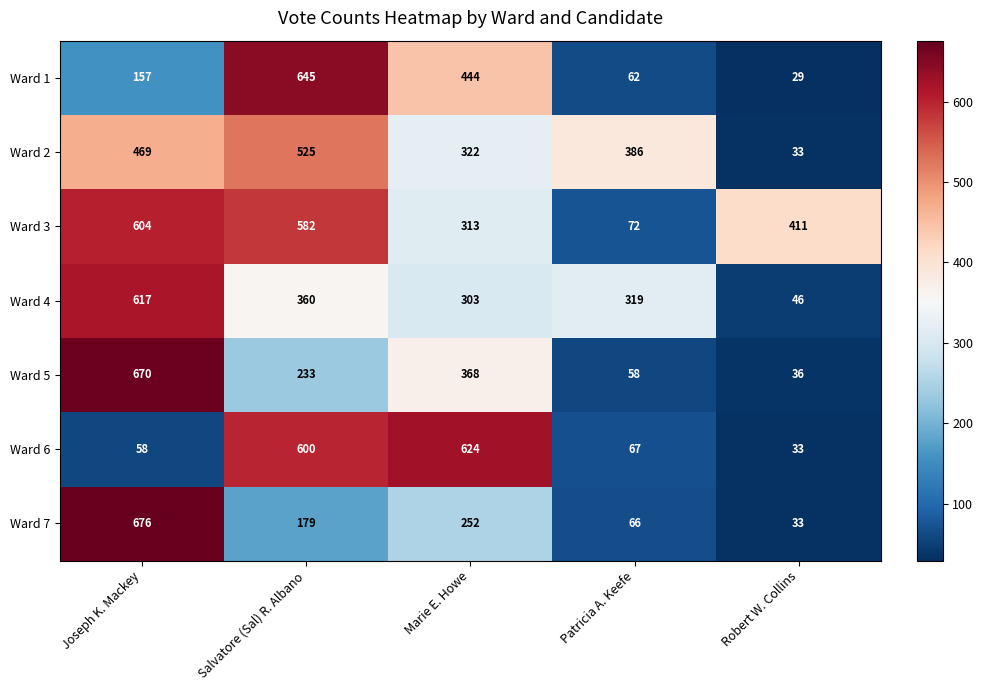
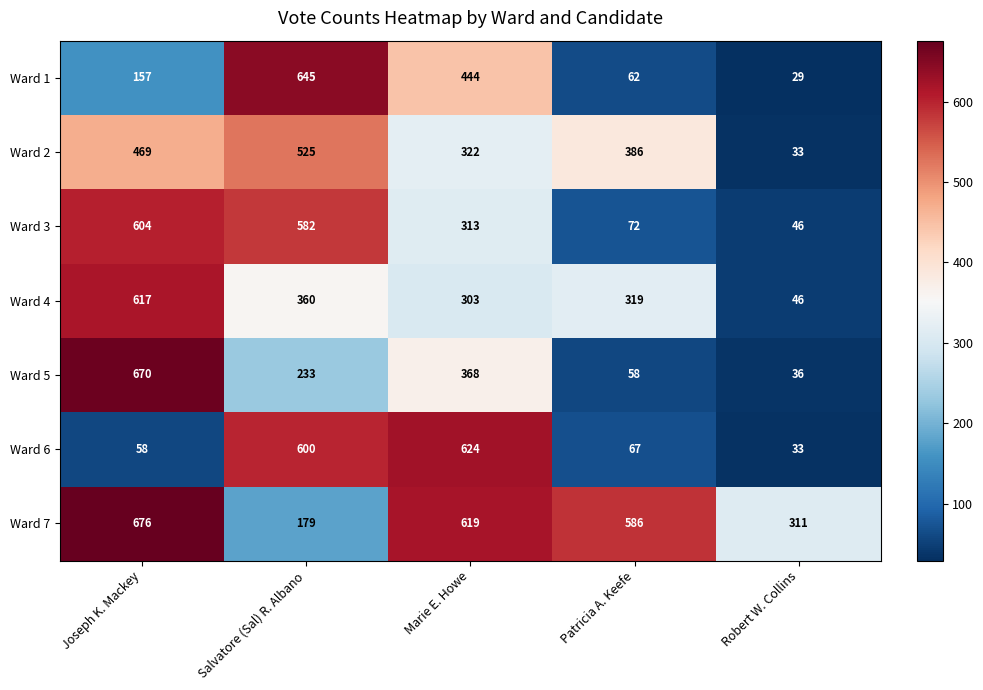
  {
    "Ward 1": {
      "Joseph K. Mackey": 157,
      "Salvatore (Sal) R. Albano": 645,
      "Marie E. Howe": 444,
      "Patricia A. Keefe": 62,
      "Robert W. Collins": 29
    },
    "Ward 2": {
      "Joseph K. Mackey": 469,
      "Salvatore (Sal) R. Albano": 525,
      "Marie E. Howe": 322,
      "Patricia A. Keefe": 386,
      "Robert W. Collins": 33
    },
    "Ward 3": {
      "Joseph K. Mackey": 604,
      "Salvatore (Sal) R. Albano": 582,
      "Marie E. Howe": 313,
      "Patricia A. Keefe": 72,
-     "Robert W. Collins": 411
+     "Robert W. Collins": 46
    },
    "Ward 4": {
      "Joseph K. Mackey": 617,
      "Salvatore (Sal) R. Albano": 360,
      "Marie E. Howe": 303,
      "Patricia A. Keefe": 319,
      "Robert W. Collins": 46
    },
    "Ward 5": {
      "Joseph K. Mackey": 670,
      "Salvatore (Sal) R. Albano": 233,
      "Marie E. Howe": 368,
      "Patricia A. Keefe": 58,
      "Robert W. Collins": 36
    },
    "Ward 6": {
      "Joseph K. Mackey": 58,
      "Salvatore (Sal) R. Albano": 600,
      "Marie E. Howe": 624,
      "Patricia A. Keefe": 67,
      "Robert W. Collins": 33
    },
    "Ward 7": {
      "Joseph K. Mackey": 676,
      "Salvatore (Sal) R. Albano": 179,
-     "Marie E. Howe": 252,
-     "Patricia A. Keefe": 66,
-     "Robert W. Collins": 33
+     "Marie E. Howe": 619,
+     "Patricia A. Keefe": 586,
+     "Robert W. Collins": 311
    }
  }
